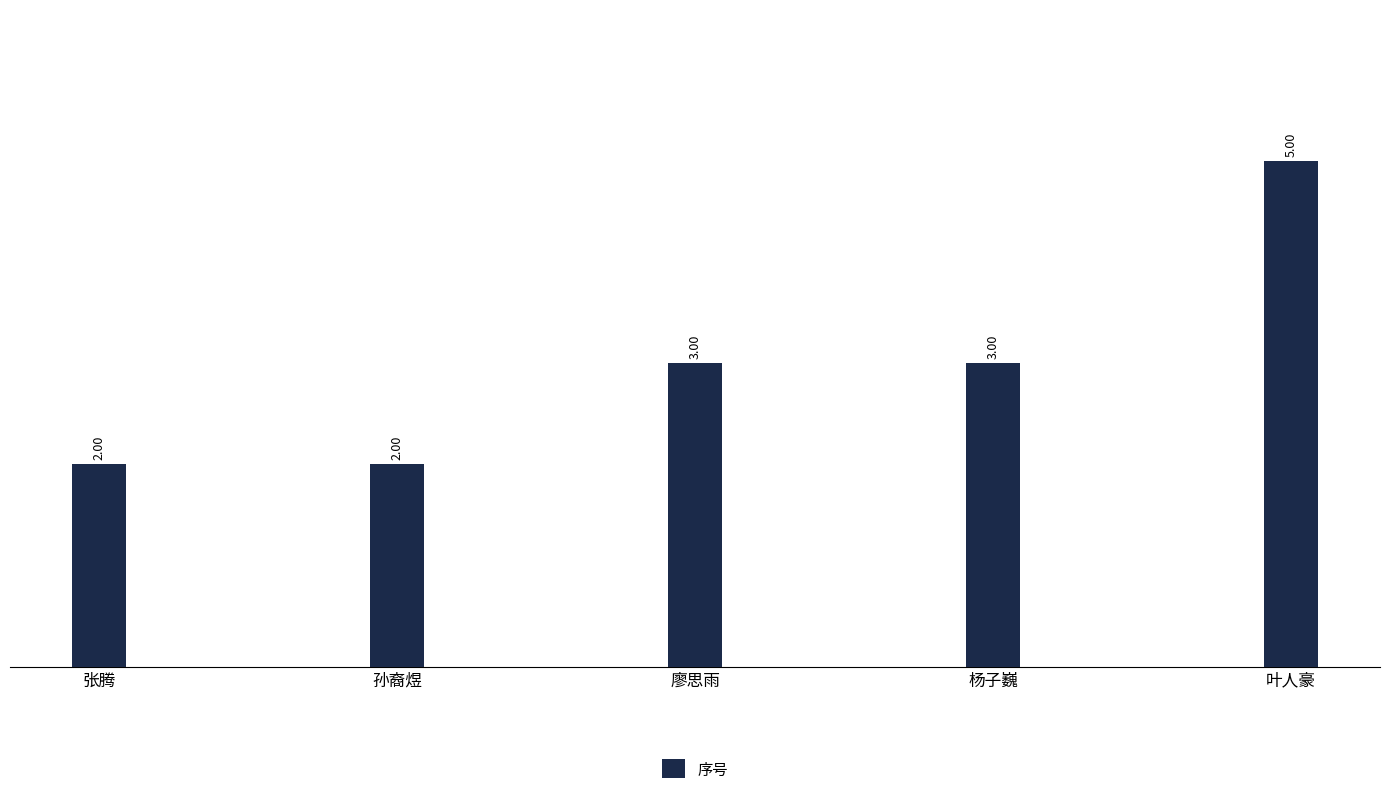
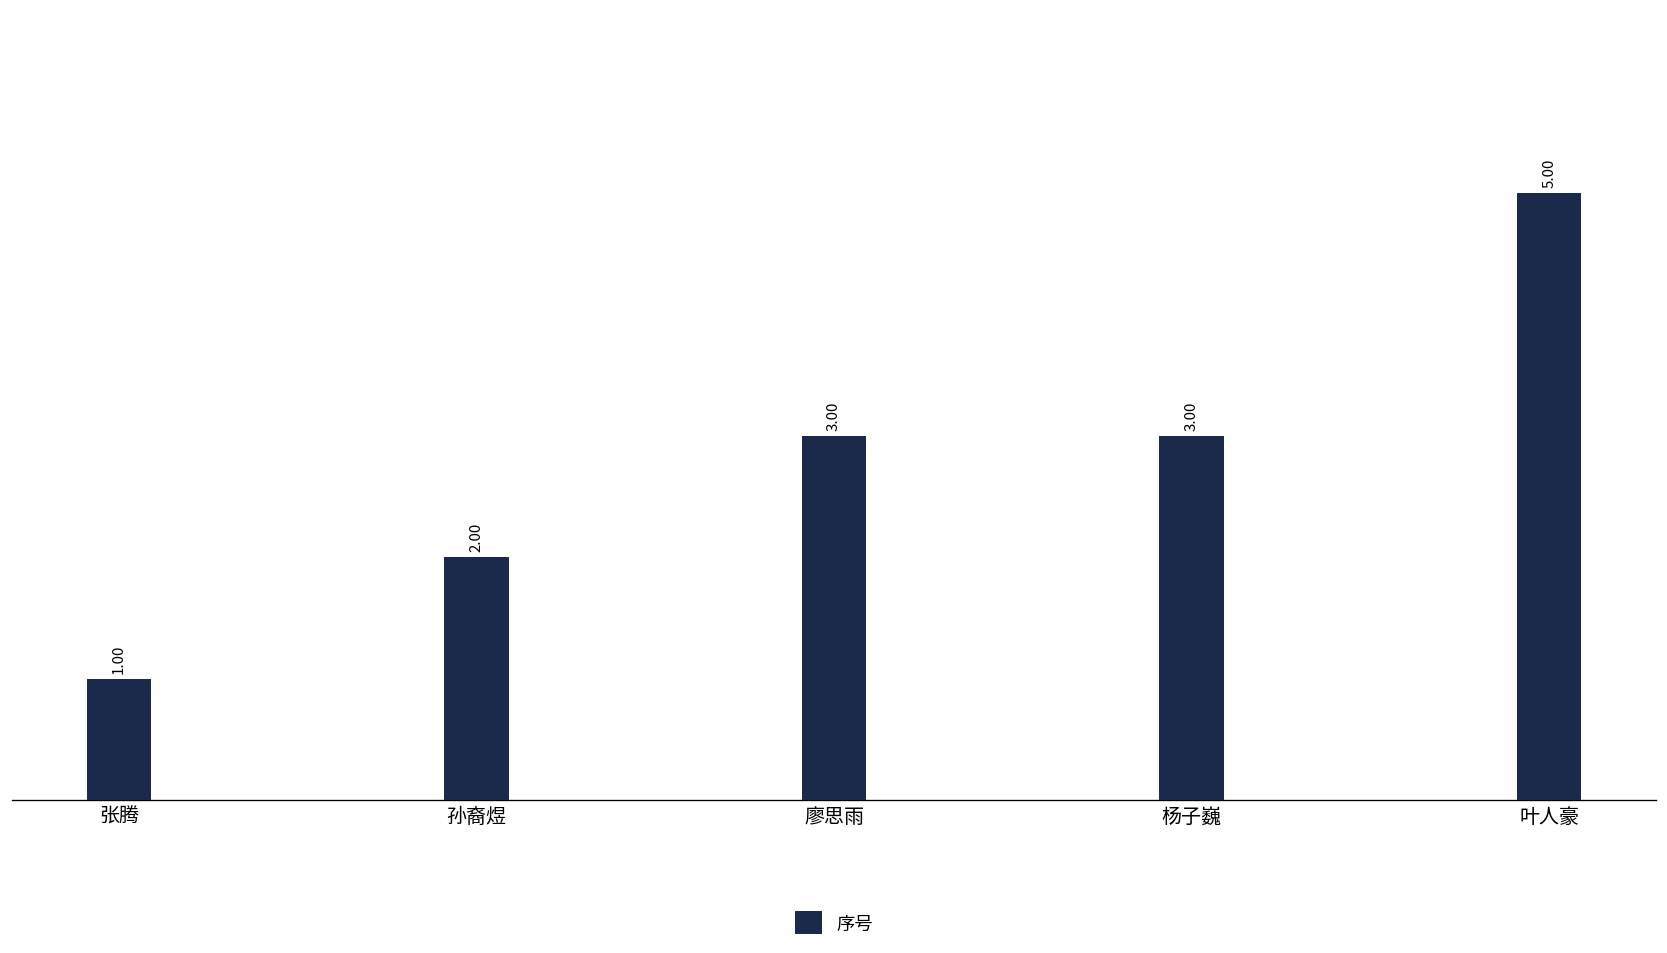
  {
-   "张腾": 2.00,
+   "张腾": 1.00,
    "孙裔煜": 2.00,
    "廖思雨": 3.00,
    "杨子巍": 3.00,
    "叶人豪": 5.00
  }
